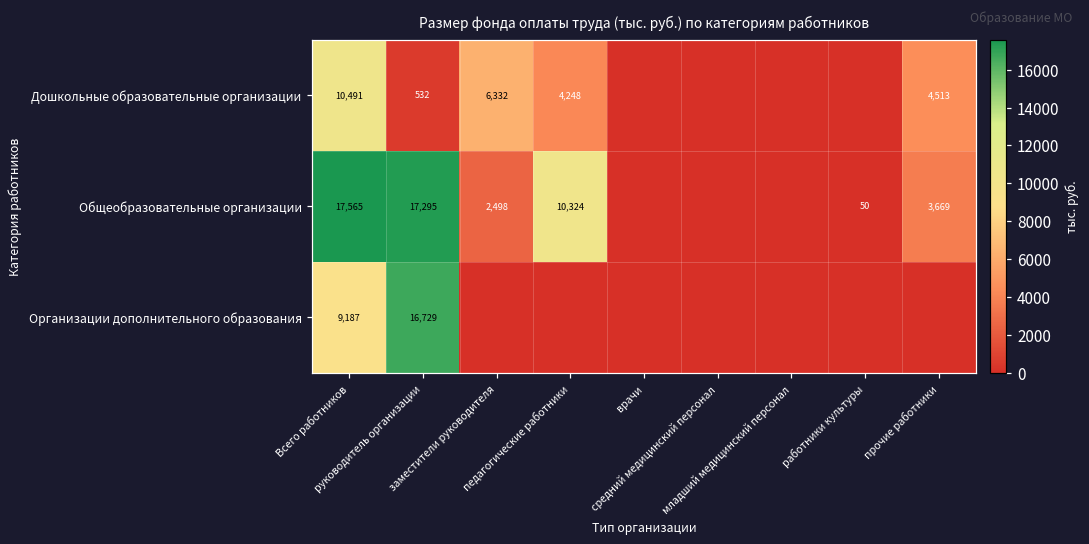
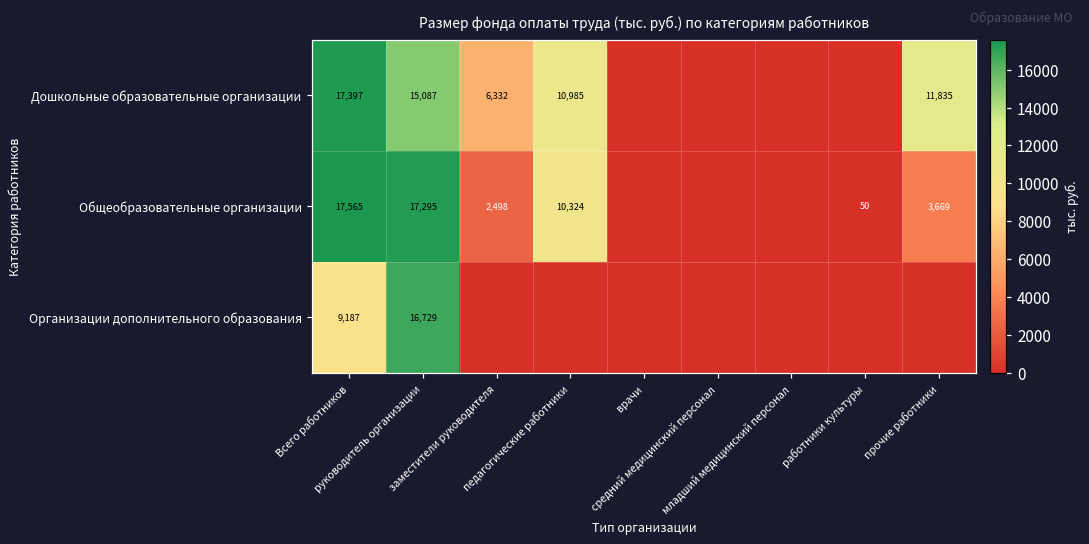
  {
    "Дошкольные образовательные организации": {
-     "Всего работников": "10,491",
-     "руководитель организации": "532",
+     "Всего работников": "17,397",
+     "руководитель организации": "15,087",
      "заместители руководителя": "6,332",
-     "педагогические работники": "4,248",
-     "прочие работники": "4,513"
+     "педагогические работники": "10,985",
+     "прочие работники": "11,835"
    },
    "Общеобразовательные организации": {
      "Всего работников": "17,565",
      "руководитель организации": "17,295",
      "заместители руководителя": "2,498",
      "педагогические работники": "10,324",
      "работники культуры": "50",
      "прочие работники": "3,669"
    },
    "Организации дополнительного образования": {
      "Всего работников": "9,187",
      "руководитель организации": "16,729"
    }
  }
